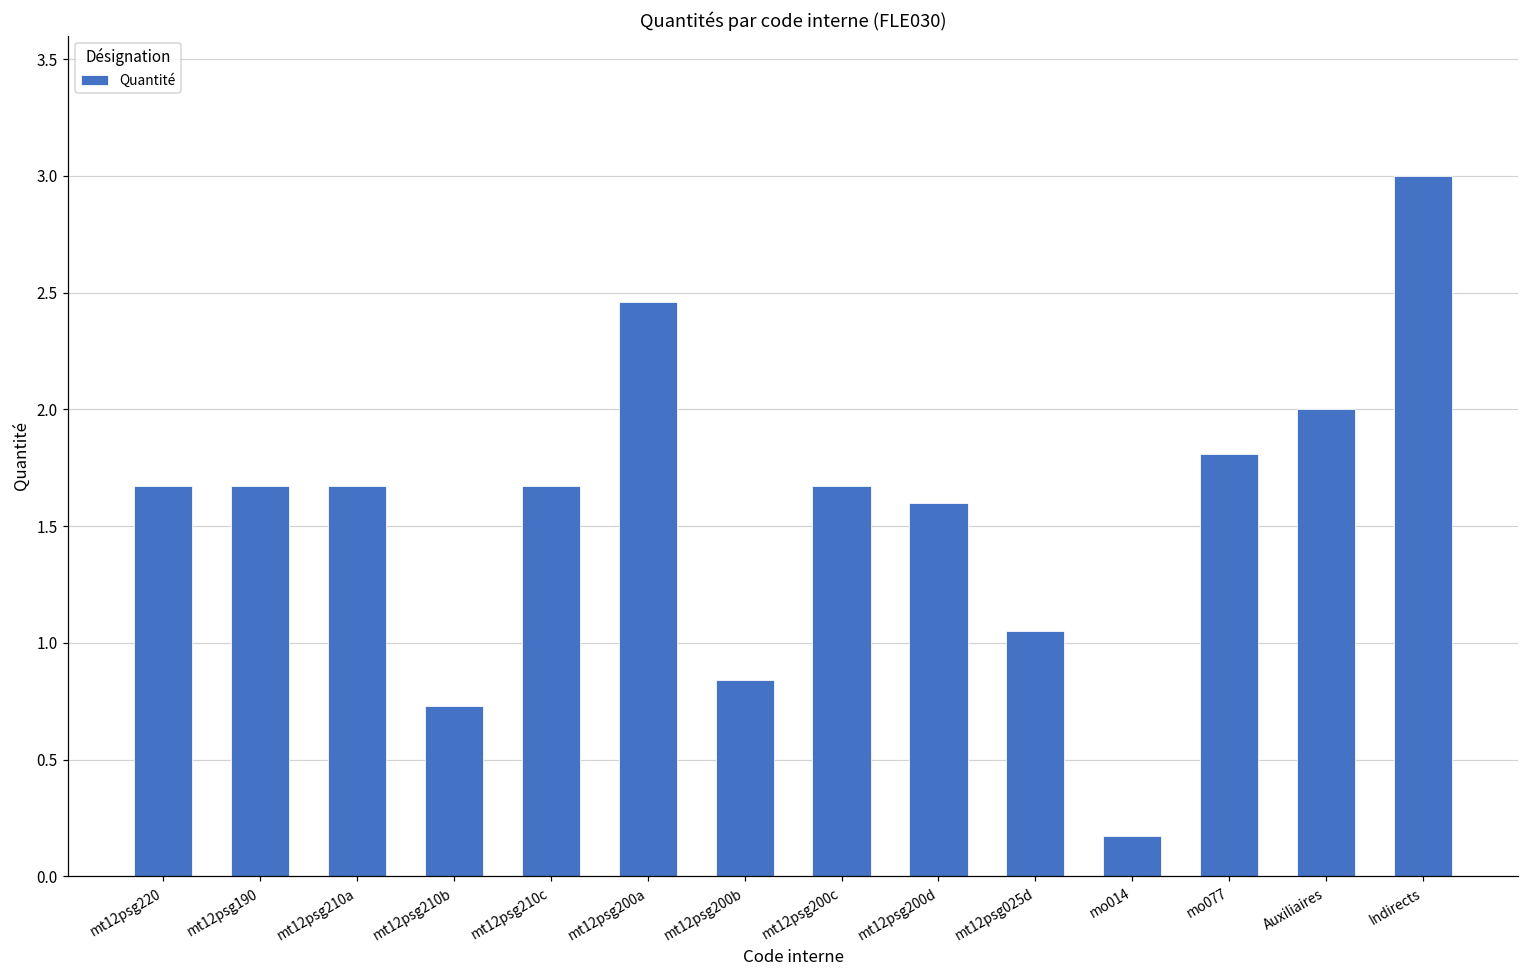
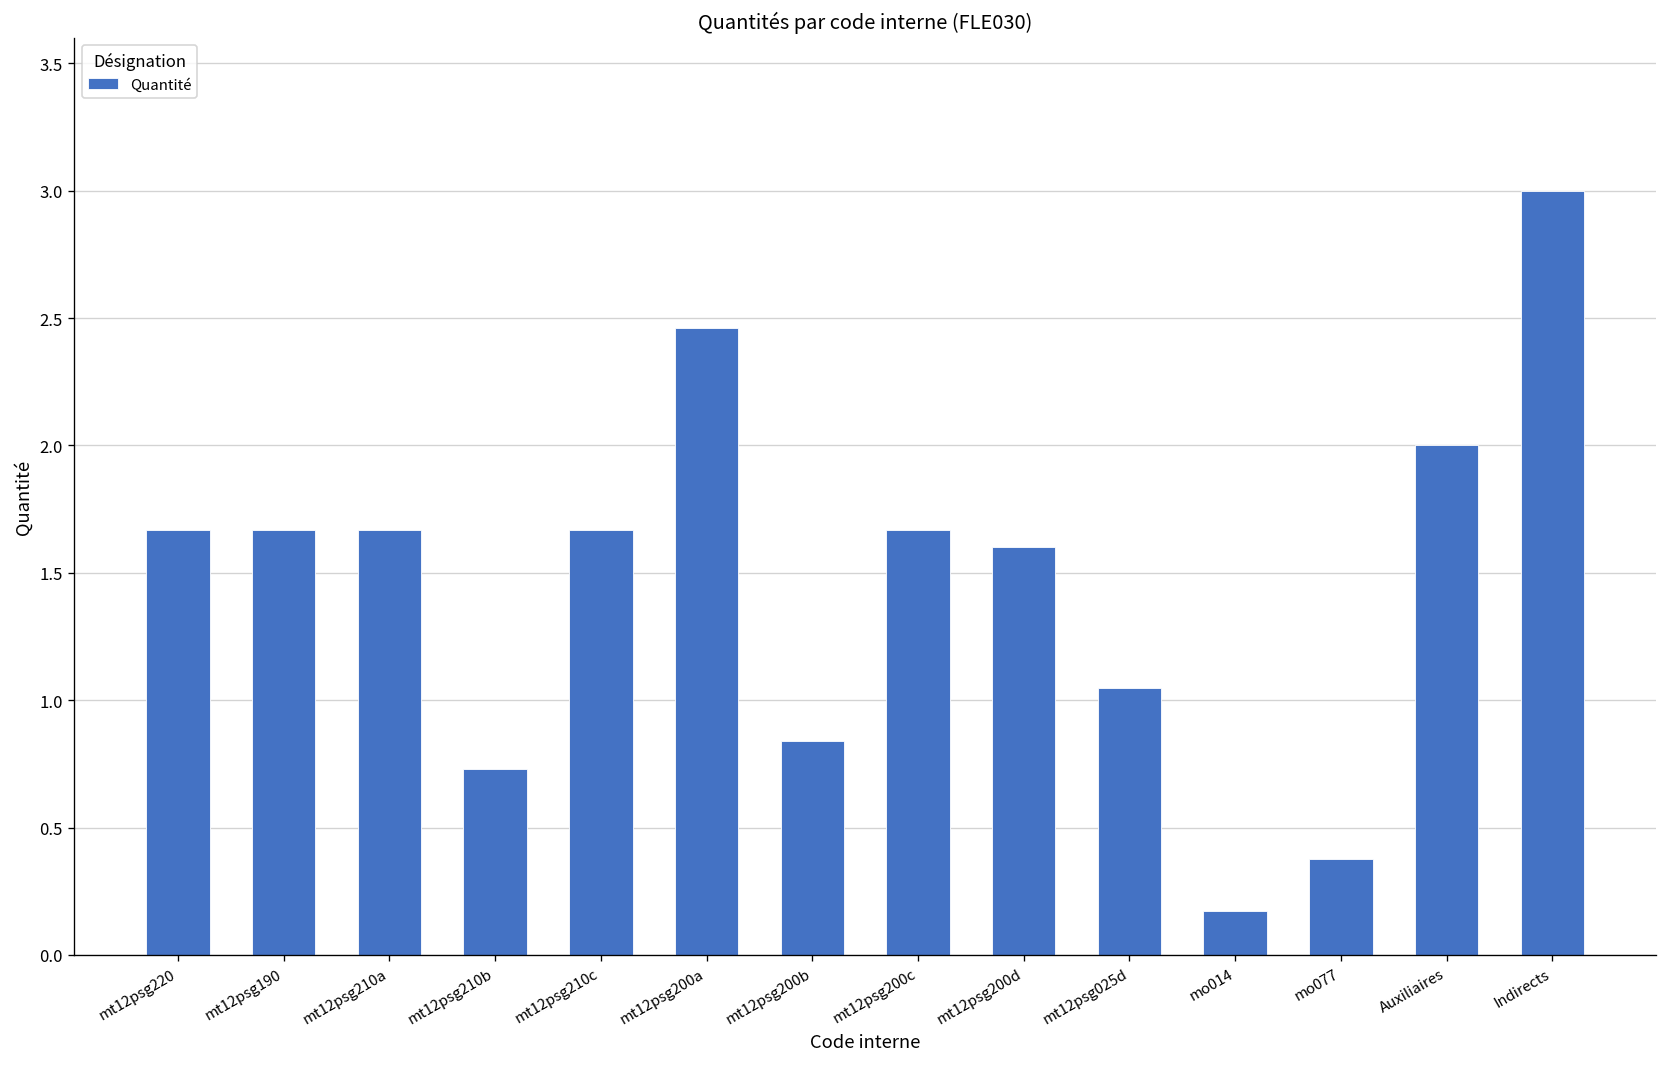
  {
    "mt12psg220": 1.67,
    "mt12psg190": 1.67,
    "mt12psg210a": 1.67,
    "mt12psg210b": 0.73,
    "mt12psg210c": 1.67,
    "mt12psg200a": 2.46,
    "mt12psg200b": 0.84,
    "mt12psg200c": 1.67,
    "mt12psg200d": 1.60,
    "mt12psg025d": 1.05,
    "mo014": 0.17,
-   "mo077": 1.81,
+   "mo077": 0.38,
    "Auxiliaires": 2.00,
    "Indirects": 3.00
  }
